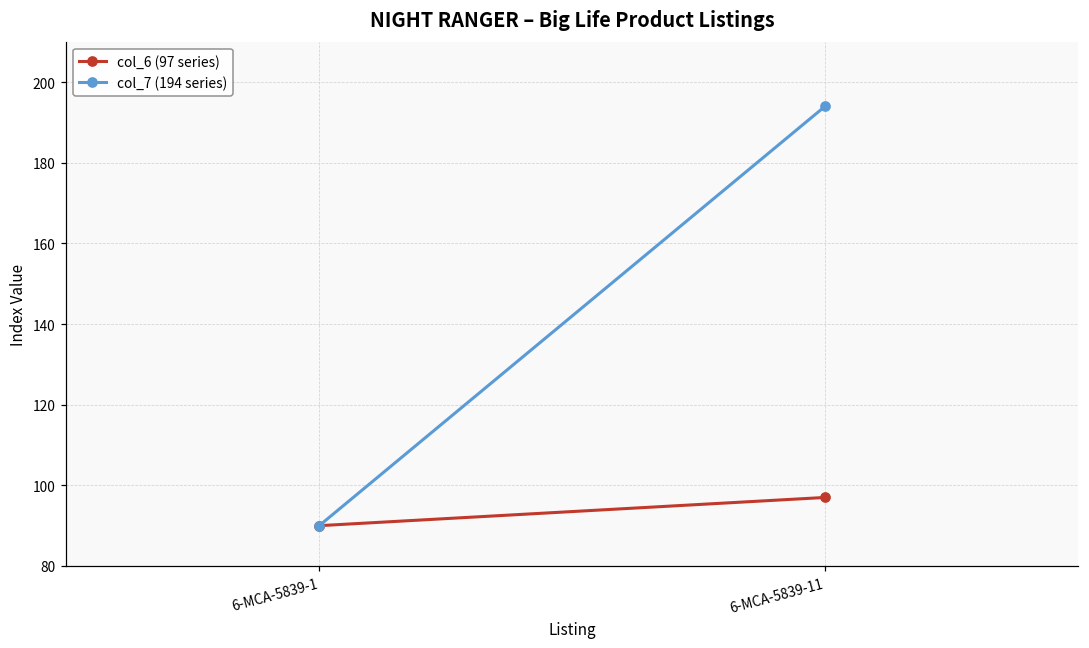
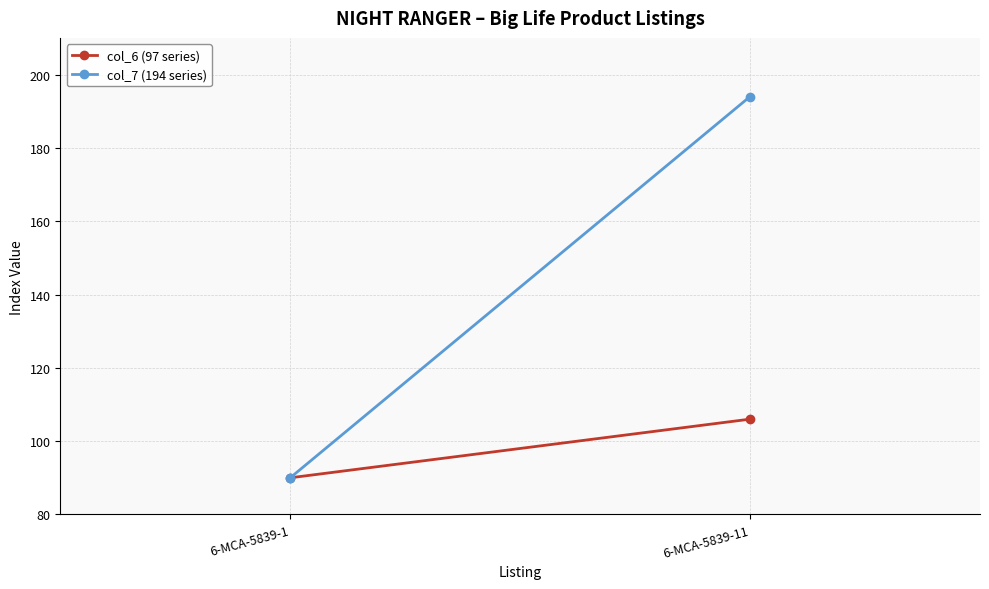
  {
    "col_6 (97 series)": {
-     "6-MCA-5839-11": 97
+     "6-MCA-5839-11": 106
    },
    "col_7 (194 series)": {
      "6-MCA-5839-11": 194
    }
  }
